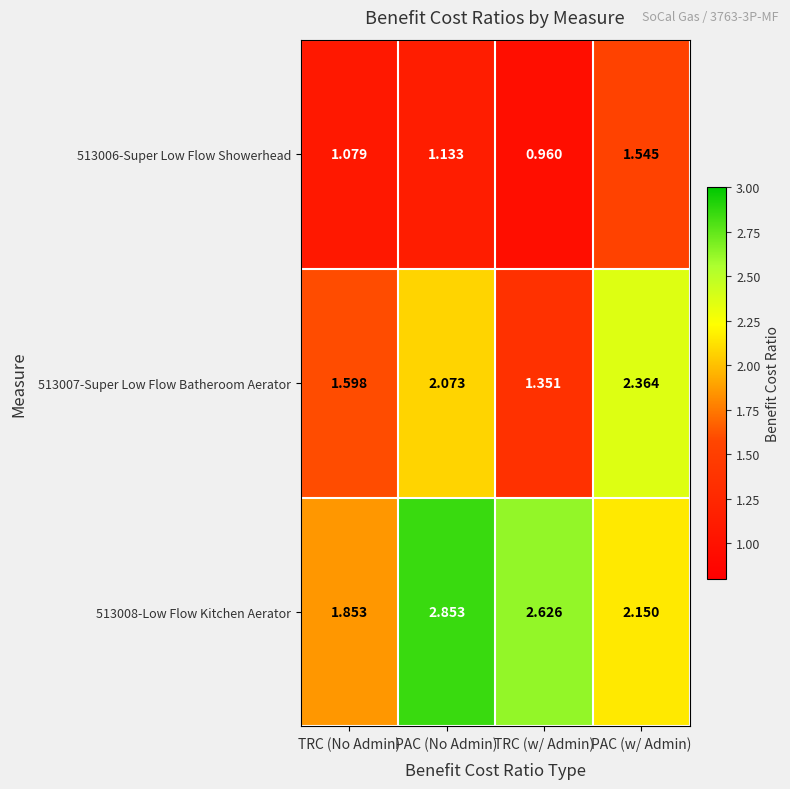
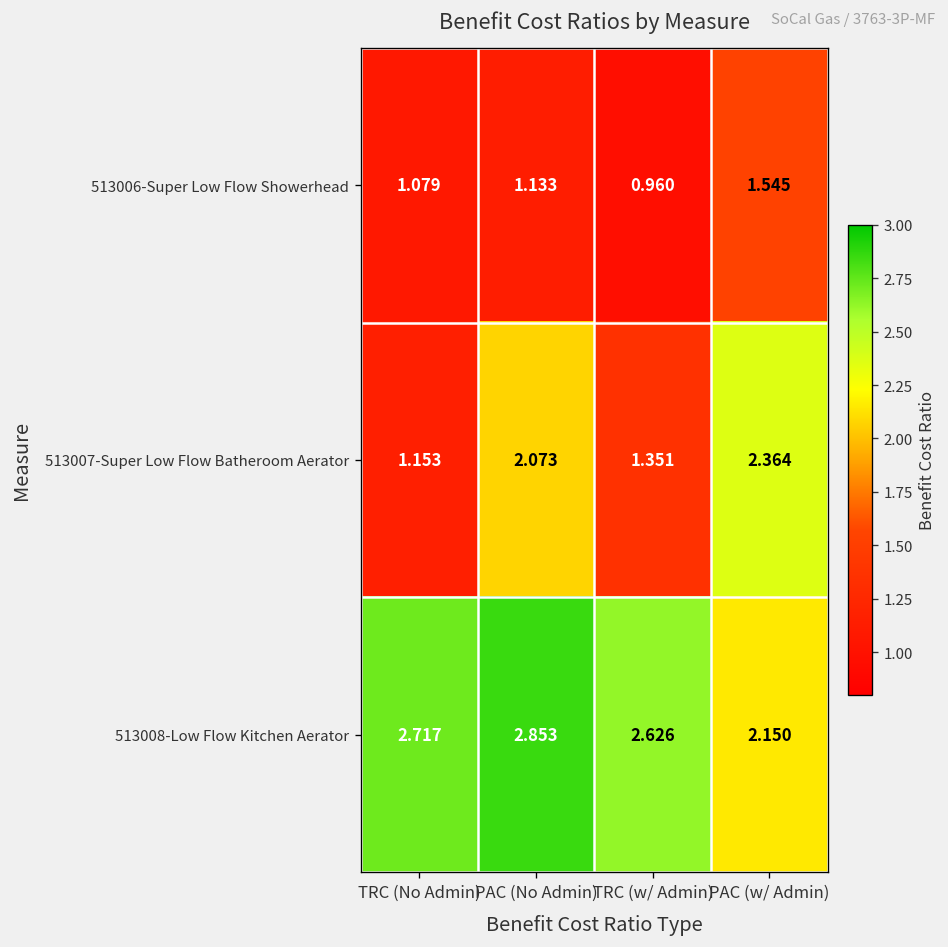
  {
    "513006-Super Low Flow Showerhead": {
      "TRC (No Admin)": 1.079,
      "PAC (No Admin)": 1.133,
      "TRC (w/ Admin)": 0.960,
      "PAC (w/ Admin)": 1.545
    },
    "513007-Super Low Flow Batheroom Aerator": {
-     "TRC (No Admin)": 1.598,
+     "TRC (No Admin)": 1.153,
      "PAC (No Admin)": 2.073,
      "TRC (w/ Admin)": 1.351,
      "PAC (w/ Admin)": 2.364
    },
    "513008-Low Flow Kitchen Aerator": {
-     "TRC (No Admin)": 1.853,
+     "TRC (No Admin)": 2.717,
      "PAC (No Admin)": 2.853,
      "TRC (w/ Admin)": 2.626,
      "PAC (w/ Admin)": 2.150
    }
  }
